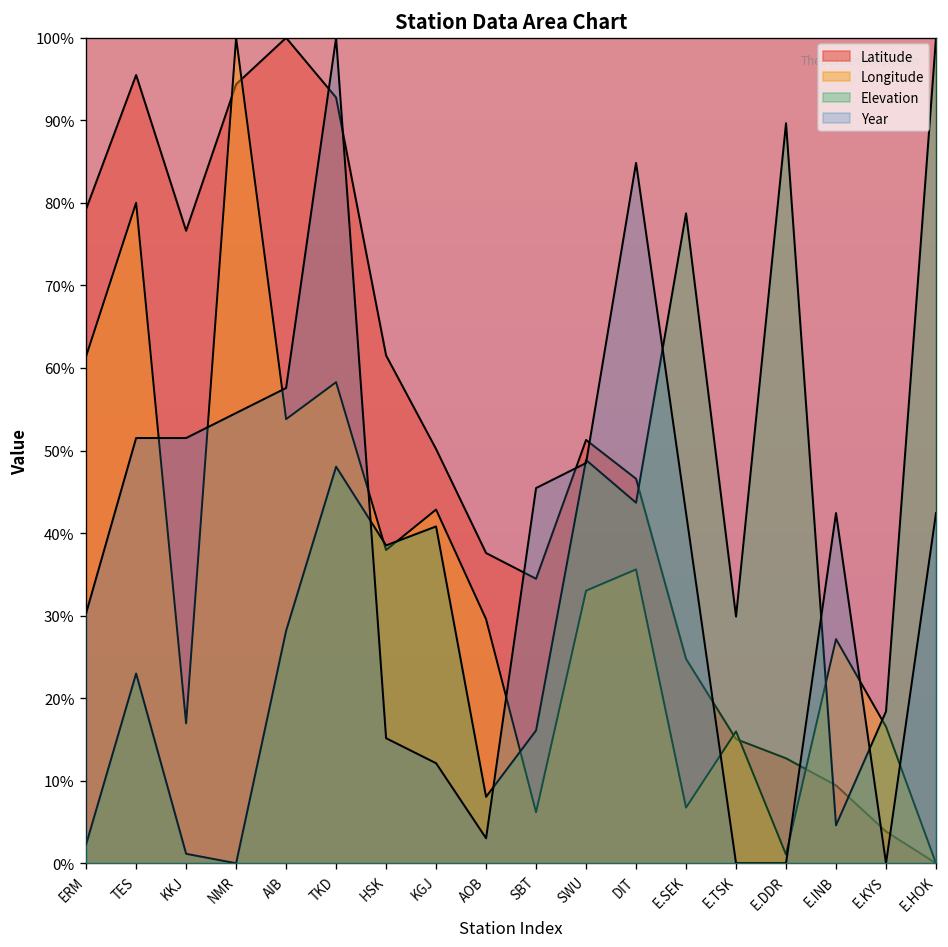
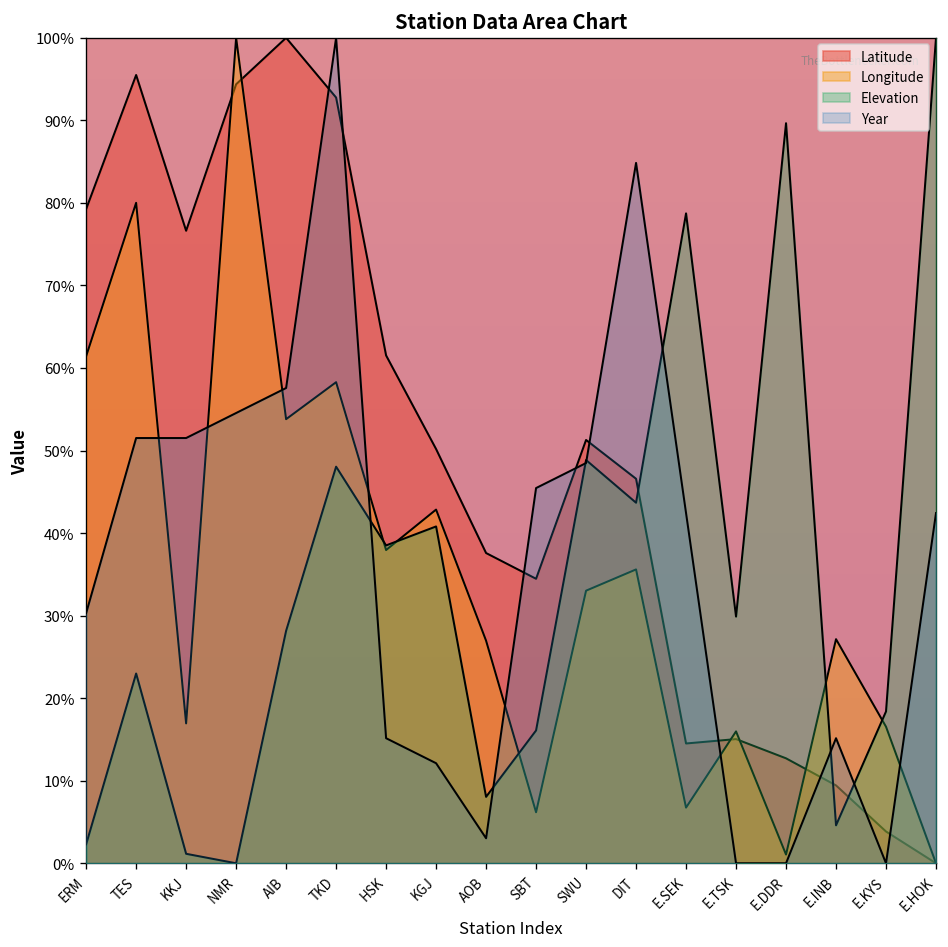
  {
    "Latitude": {
      "ERM": "79%",
      "TES": "95%",
      "KKJ": "77%",
      "NMR": "94%",
      "AIB": "100%",
      "TKD": "93%",
      "HSK": "62%",
      "KGJ": "50%",
      "AOB": "38%",
      "SBT": "34%",
      "SWU": "51%",
      "DIT": "47%",
-     "E.SEK": "25%",
+     "E.SEK": "15%",
      "E.TSK": "15%",
      "E.DDR": "13%",
      "E.INB": "9%",
      "E.KYS": "4%"
    },
    "Longitude": {
      "ERM": "61%",
      "TES": "80%",
      "KKJ": "17%",
      "NMR": "100%",
      "AIB": "54%",
      "TKD": "58%",
      "HSK": "38%",
      "KGJ": "43%",
-     "AOB": "30%",
+     "AOB": "27%",
      "SBT": "6%",
      "SWU": "33%",
      "DIT": "36%",
      "E.SEK": "7%",
      "E.TSK": "16%",
      "E.DDR": "1%",
      "E.INB": "27%",
      "E.KYS": "17%"
    },
    "Elevation": {
      "ERM": "2%",
      "TES": "23%",
      "KKJ": "1%",
      "NMR": "0%",
      "AIB": "28%",
      "TKD": "48%",
      "HSK": "39%",
      "KGJ": "41%",
      "AOB": "8%",
      "SBT": "16%",
      "DIT": "44%",
      "E.SEK": "79%",
      "E.TSK": "30%",
      "E.DDR": "90%",
      "E.INB": "5%",
      "E.KYS": "18%",
      "E.HOK": "100%"
    },
    "Year": {
      "ERM": "30%",
      "TES": "52%",
      "KKJ": "52%",
      "NMR": "55%",
      "AIB": "58%",
      "TKD": "100%",
      "HSK": "15%",
      "KGJ": "12%",
      "AOB": "3%",
      "SBT": "45%",
      "DIT": "85%",
      "E.SEK": "42%",
      "E.TSK": "0%",
      "E.DDR": "0%",
-     "E.INB": "42%",
+     "E.INB": "15%",
      "E.KYS": "0%",
      "E.HOK": "42%"
    }
  }
